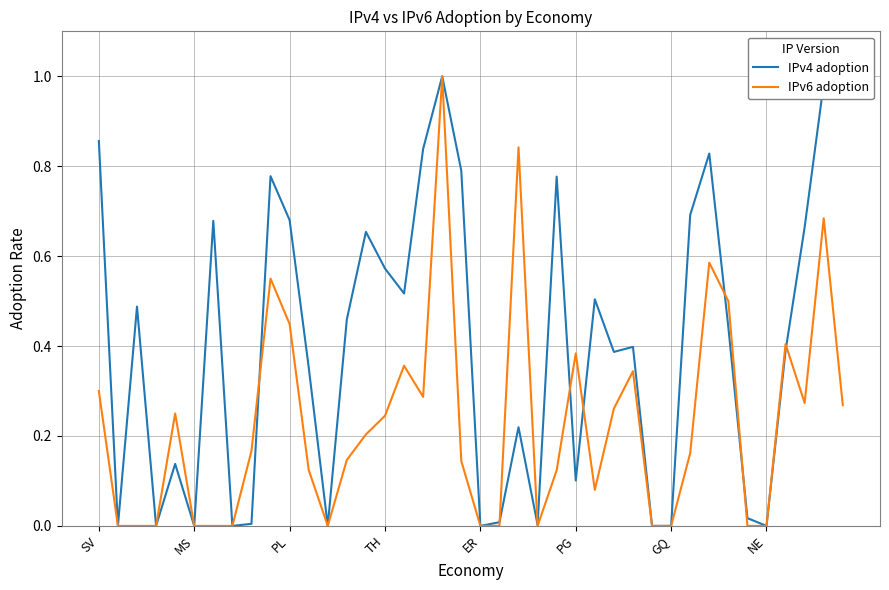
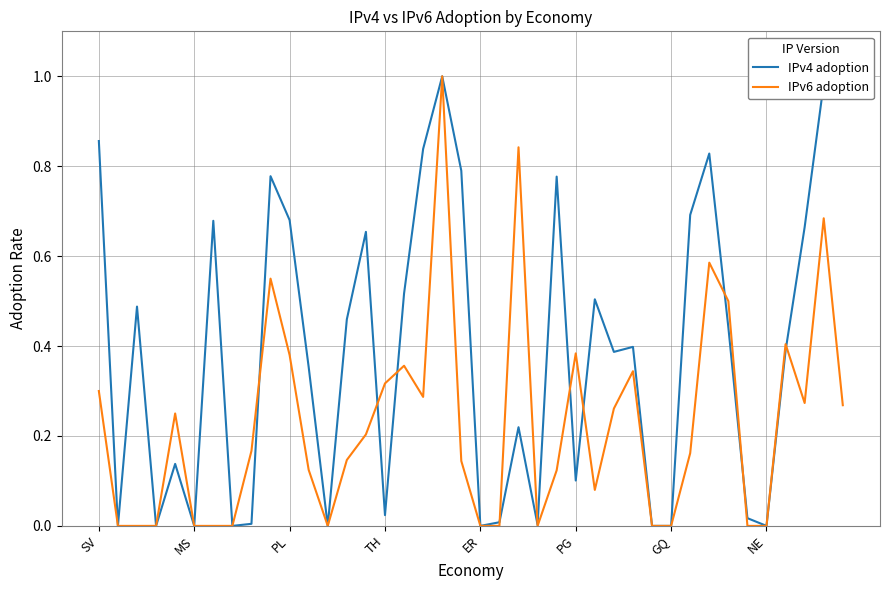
  {
    "IPv4 adoption": {
      "SV": 0.86,
      "PL": 0.68,
-     "TH": 0.57,
+     "TH": 0.02,
      "PG": 0.10
    },
    "IPv6 adoption": {
      "SV": 0.30,
-     "PL": 0.45,
-     "TH": 0.24,
+     "PL": 0.38,
+     "TH": 0.32,
      "PG": 0.38
    }
  }
